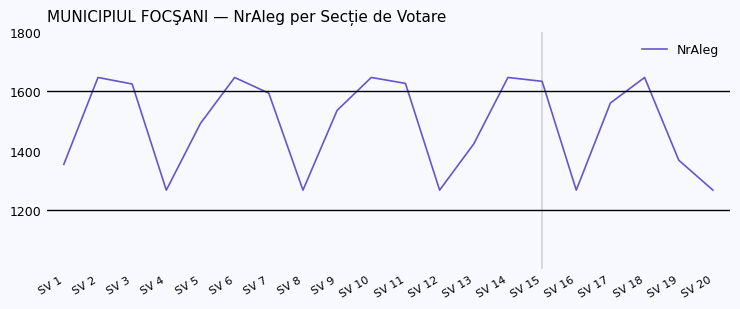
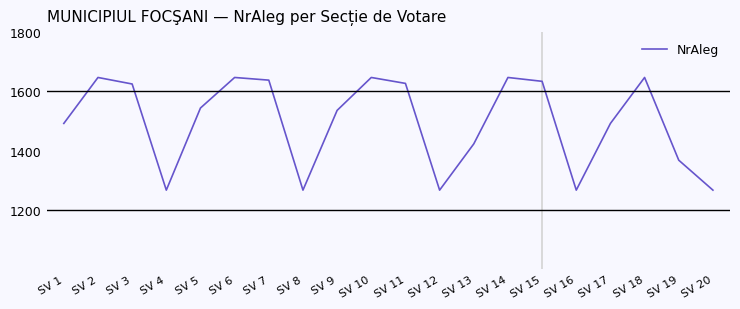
  {
-   "SV 1": 1350,
+   "SV 1": 1490,
    "SV 2": 1650,
    "SV 3": 1630,
    "SV 4": 1270,
-   "SV 5": 1490,
+   "SV 5": 1540,
    "SV 6": 1650,
-   "SV 7": 1590,
+   "SV 7": 1640,
    "SV 8": 1270,
    "SV 9": 1540,
    "SV 10": 1650,
    "SV 11": 1630,
    "SV 12": 1270,
    "SV 13": 1420,
    "SV 14": 1650,
    "SV 15": 1630,
    "SV 16": 1270,
-   "SV 17": 1560,
+   "SV 17": 1490,
    "SV 18": 1650,
    "SV 19": 1370,
    "SV 20": 1270
  }
